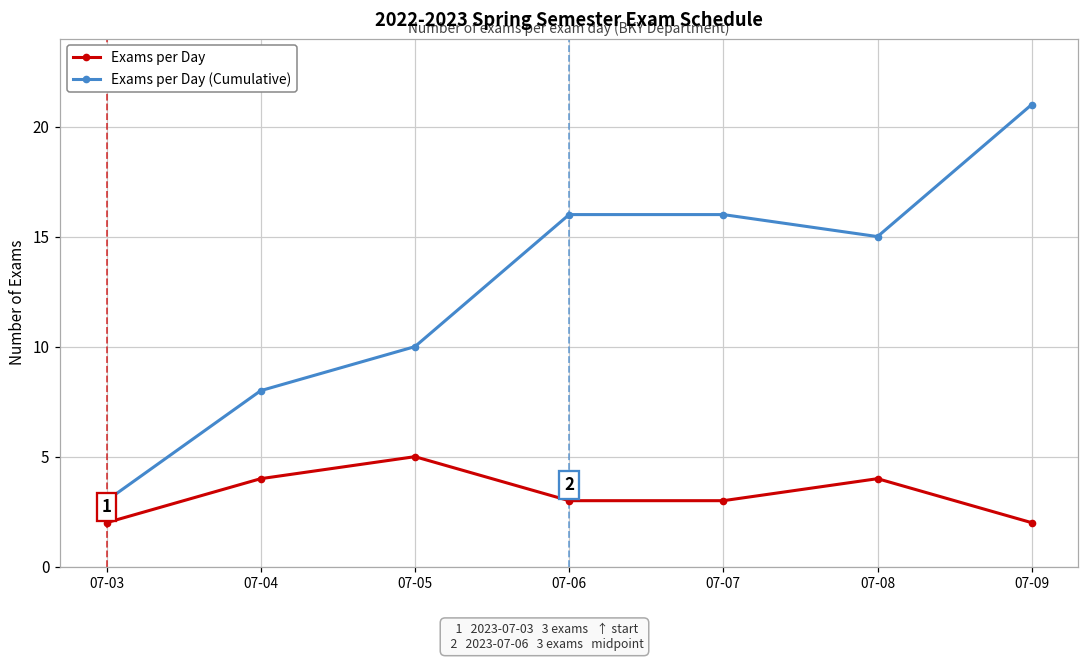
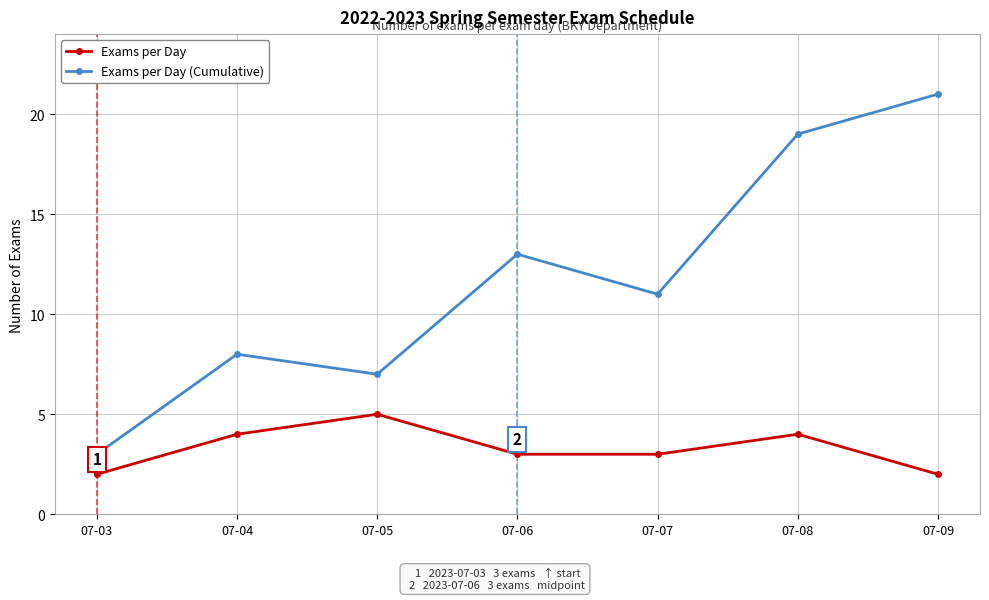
  {
    "Exams per Day": {
      "07-03": 2,
      "07-04": 4,
      "07-05": 5,
      "07-07": 3,
      "07-08": 4,
      "07-09": 2
    },
    "Exams per Day (Cumulative)": {
      "07-04": 8,
-     "07-05": 10,
-     "07-06": 16,
-     "07-07": 16,
-     "07-08": 15,
+     "07-05": 7,
+     "07-06": 13,
+     "07-07": 11,
+     "07-08": 19,
      "07-09": 21
    }
  }
